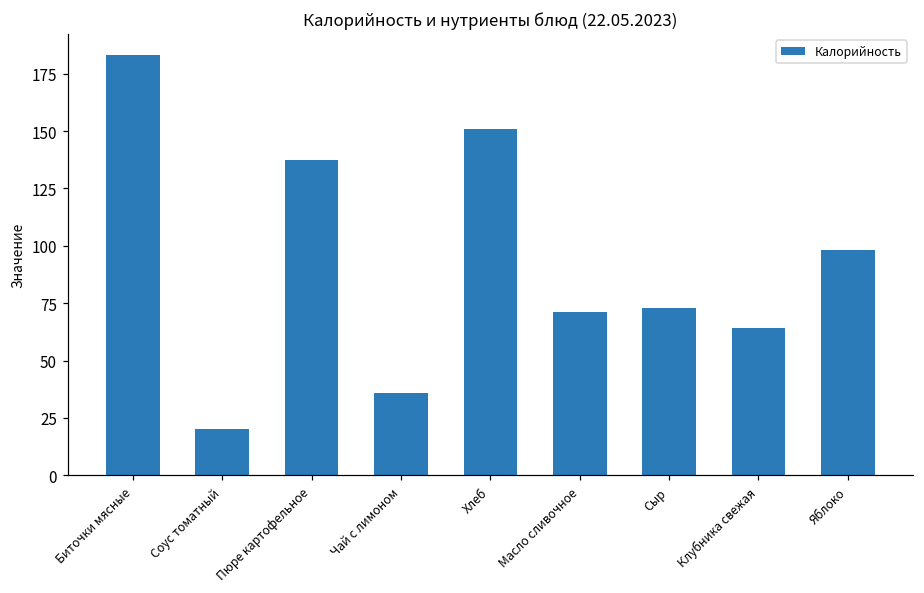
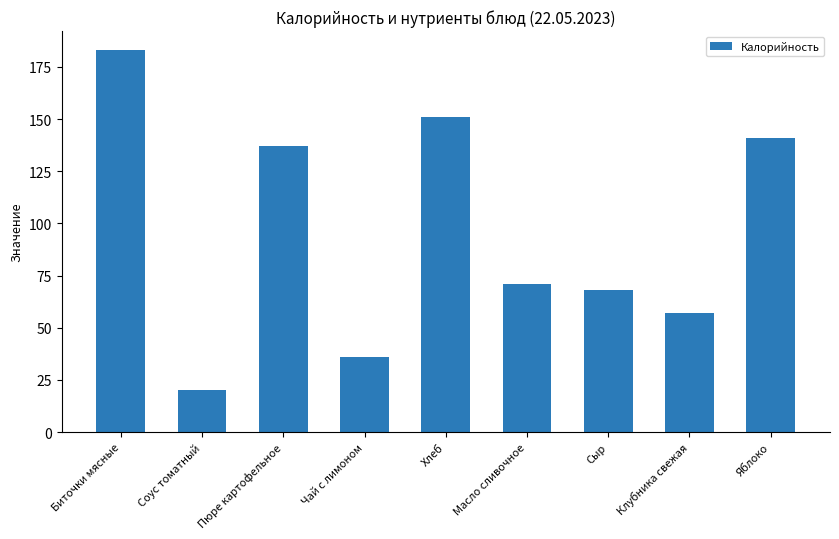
  {
    "Биточки мясные": 183,
    "Соус томатный": 20,
    "Пюре картофельное": 137,
    "Чай с лимоном": 36,
    "Хлеб": 151,
    "Масло сливочное": 71,
-   "Сыр": 73,
-   "Клубника свежая": 64,
-   "Яблоко": 98
+   "Сыр": 68,
+   "Клубника свежая": 57,
+   "Яблоко": 141
  }
